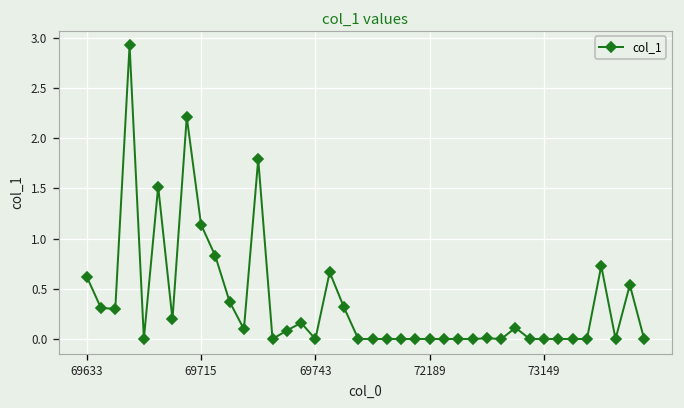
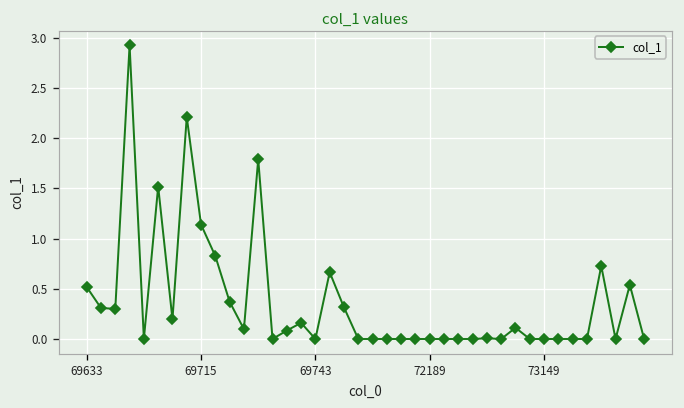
  {
-   "69633": 0.6,
+   "69633": 0.5,
    "69715": 1.1,
    "69743": 0.0,
    "72189": 0.0,
    "73149": 0.0
  }
